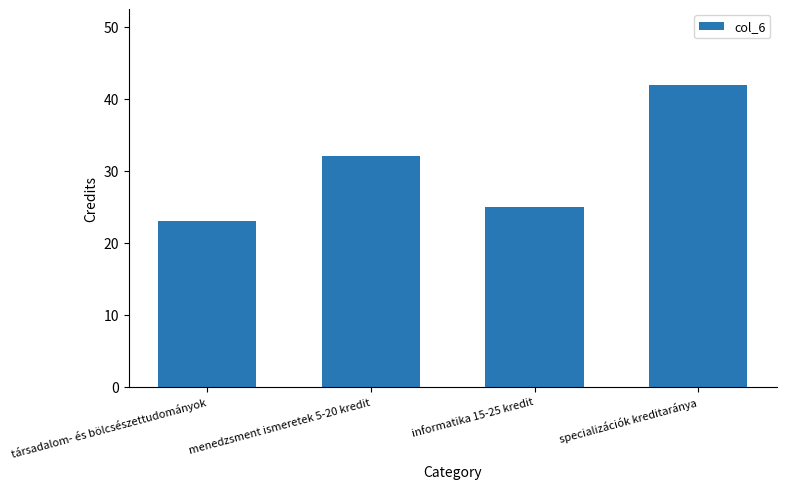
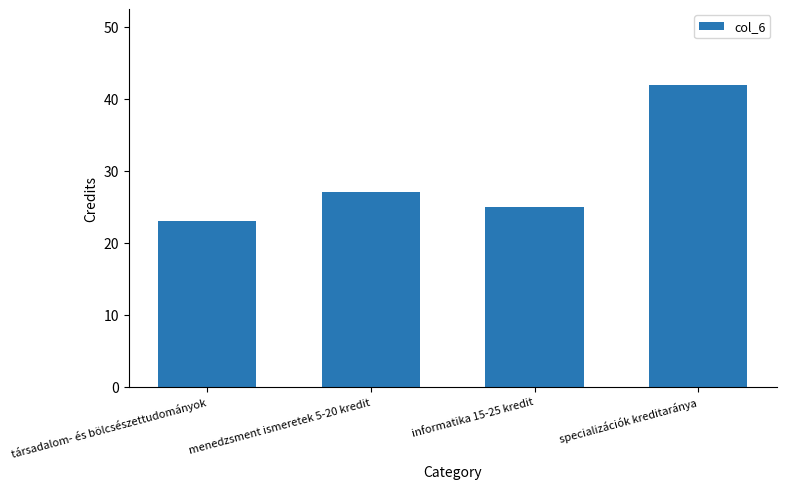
  {
    "társadalom- és bölcsészettudományok": 23,
-   "menedzsment ismeretek 5-20 kredit": 32,
+   "menedzsment ismeretek 5-20 kredit": 27,
    "informatika 15-25 kredit": 25,
    "specializációk kreditaránya": 42
  }
